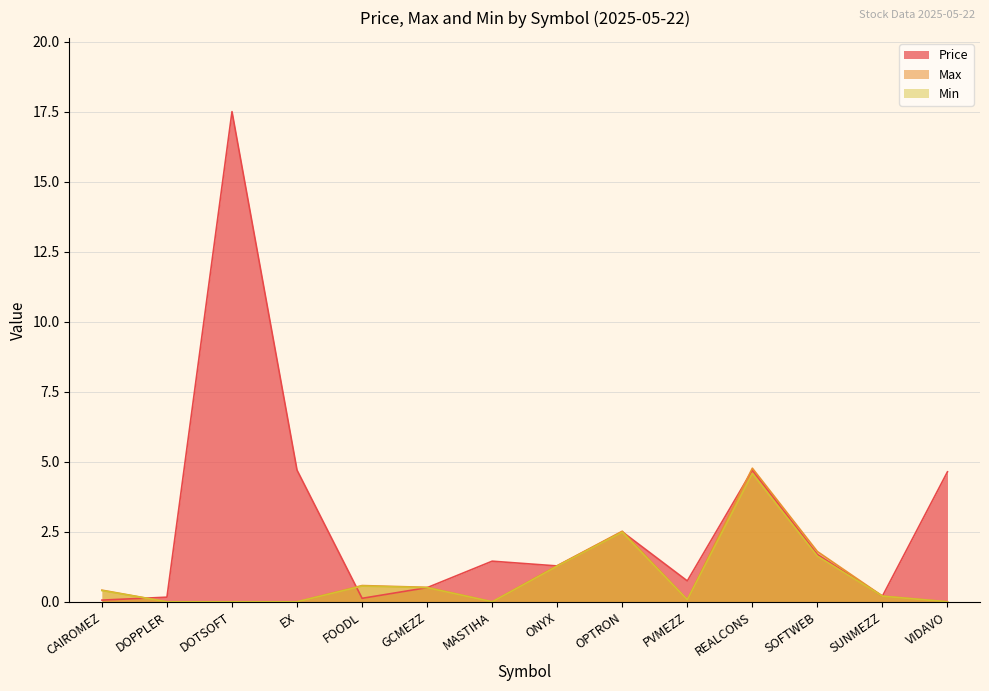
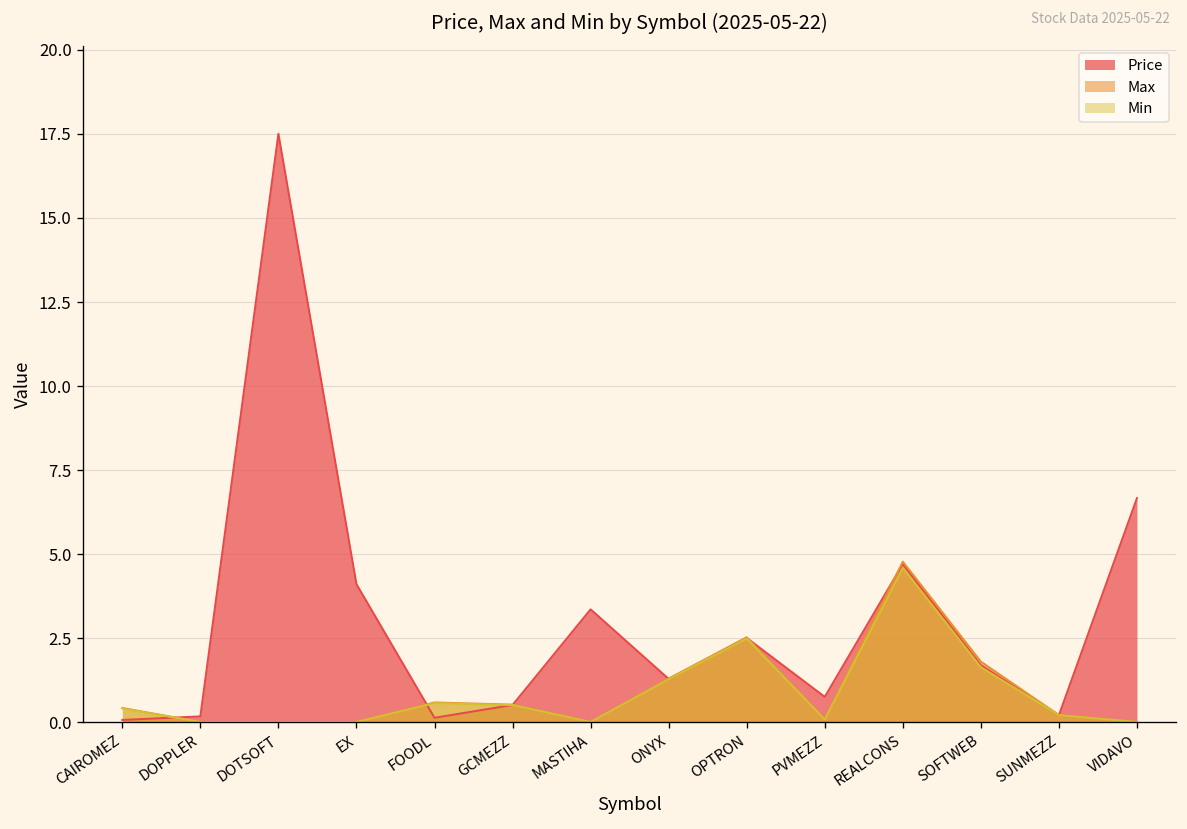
  {
    "Price": {
      "CAIROMEZ": 0.1,
      "DOPPLER": 0.2,
      "DOTSOFT": 17.5,
-     "EX": 4.7,
+     "EX": 4.1,
      "FOODL": 0.1,
-     "MASTIHA": 1.5,
+     "MASTIHA": 3.4,
      "PVMEZZ": 0.7,
-     "VIDAVO": 4.6
+     "VIDAVO": 6.7
    }
  }
